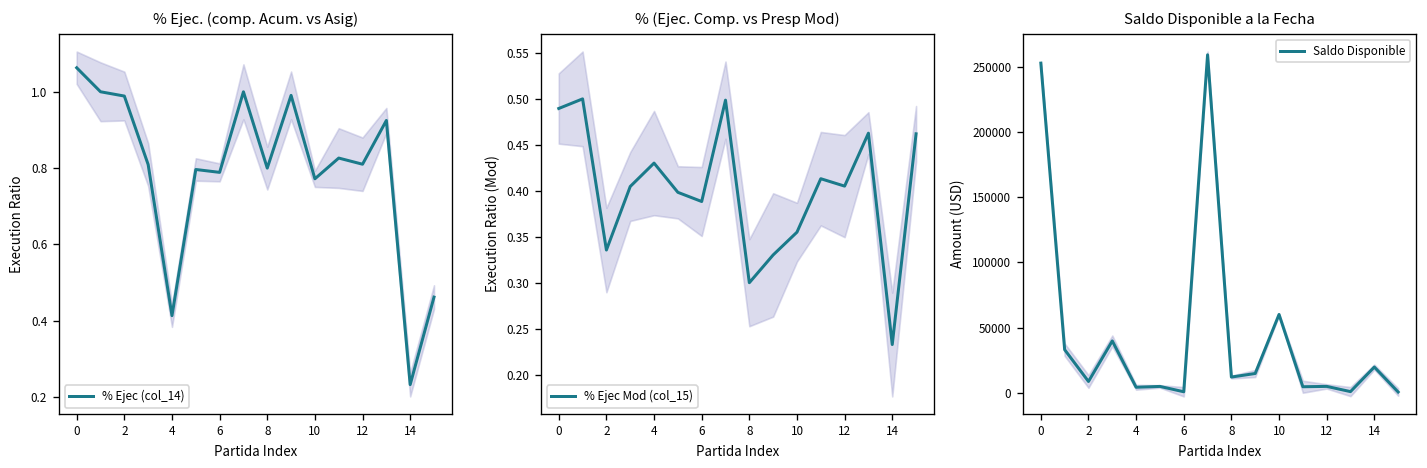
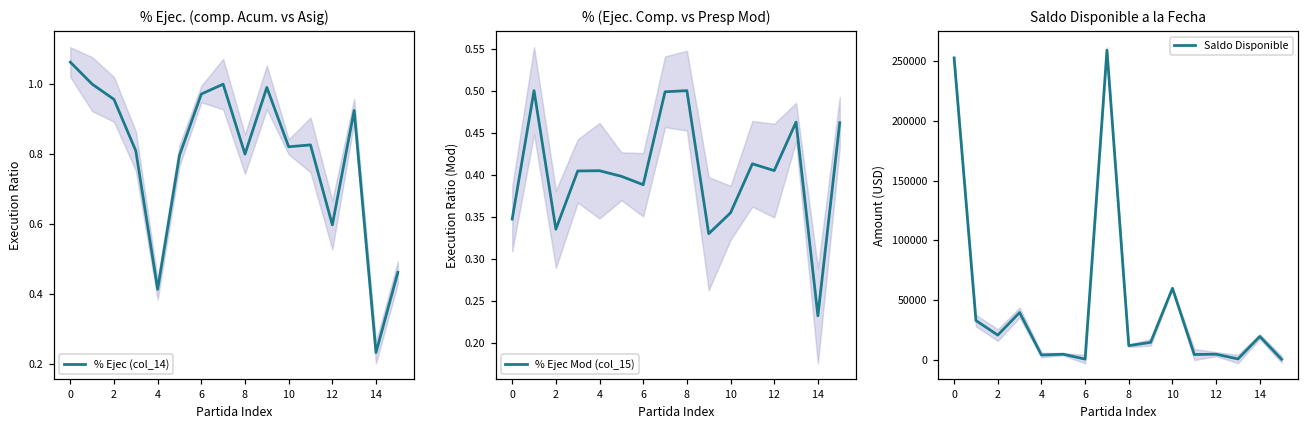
  {
    "% Ejec. (comp. Acum. vs Asig)": {
      "% Ejec (col_14)": {
        "0": 1.06,
-       "2": 0.99,
+       "2": 0.96,
        "4": 0.41,
-       "6": 0.79,
+       "6": 0.97,
        "8": 0.80,
-       "10": 0.77,
-       "12": 0.81,
+       "10": 0.82,
+       "12": 0.60,
        "14": 0.23
      }
    },
    "% (Ejec. Comp. vs Presp Mod)": {
      "% Ejec Mod (col_15)": {
-       "0": 0.49,
+       "0": 0.35,
        "2": 0.34,
-       "4": 0.43,
+       "4": 0.40,
        "6": 0.39,
-       "8": 0.3,
+       "8": 0.5,
        "10": 0.35,
        "12": 0.41,
        "14": 0.23
      }
    },
    "Saldo Disponible a la Fecha": {
      "Saldo Disponible": {
-       "2": 9000,
+       "2": 21000,
        "6": 1000
      }
    }
  }
